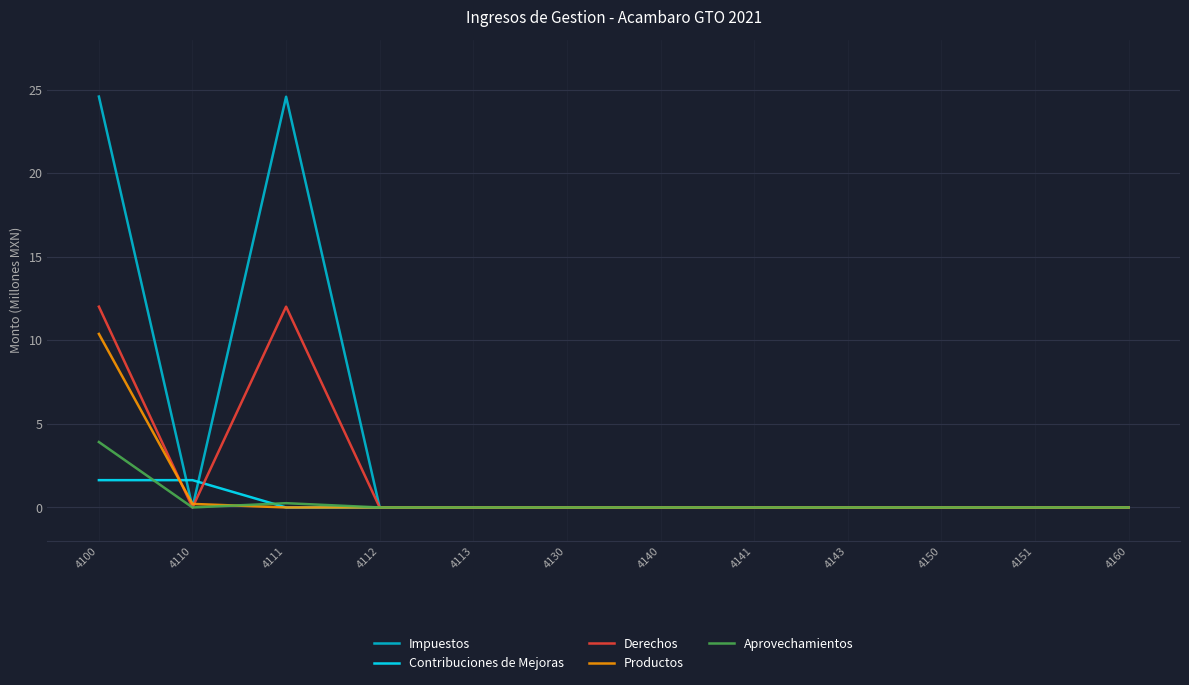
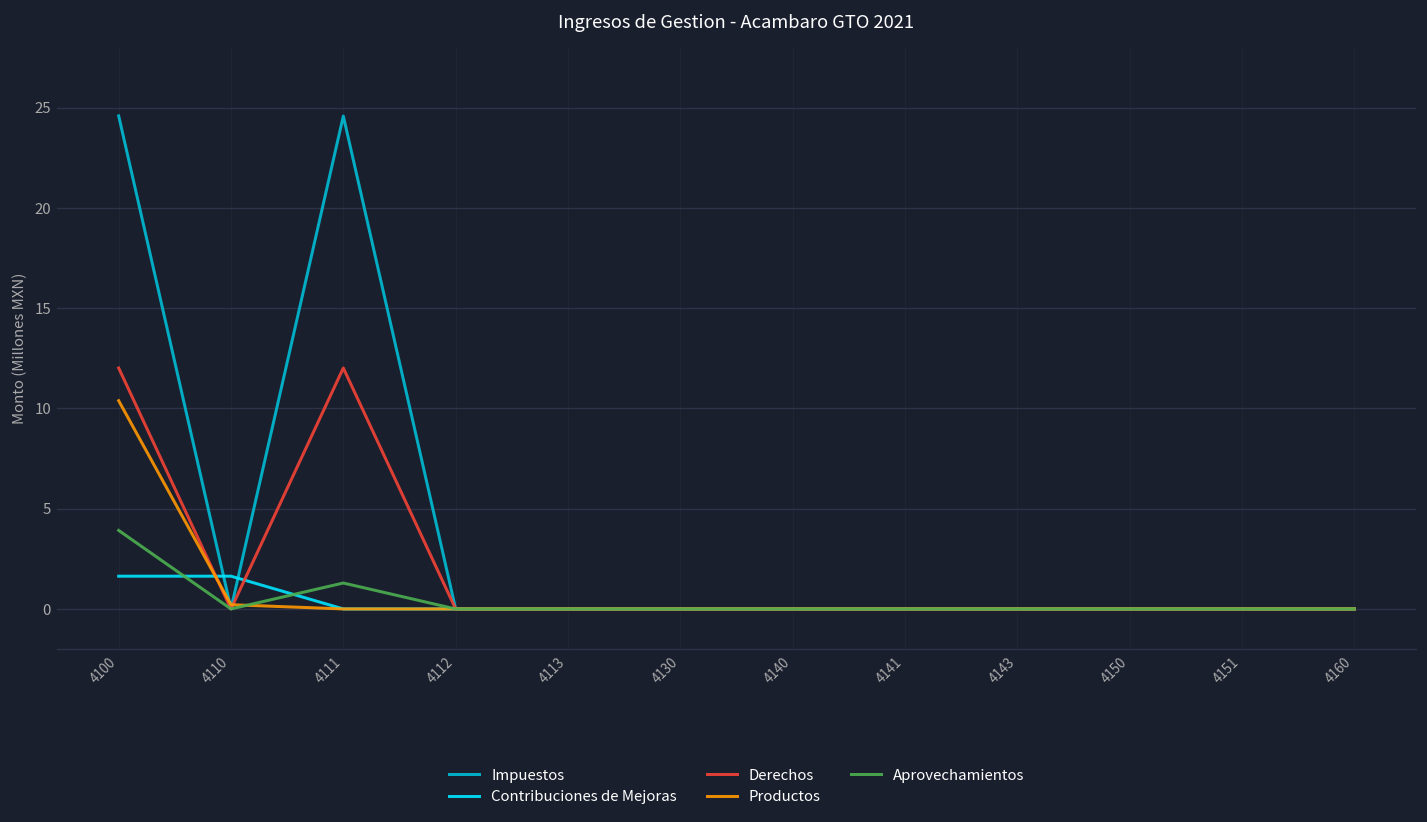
  {
    "Derechos": {
      "4100": 12.0,
      "4111": 12.0
    },
    "Productos": {
      "4100": 10.4,
      "4110": 0.2
    },
    "Aprovechamientos": {
      "4100": 3.9,
-     "4111": 0.3
+     "4111": 1.3
    }
  }
